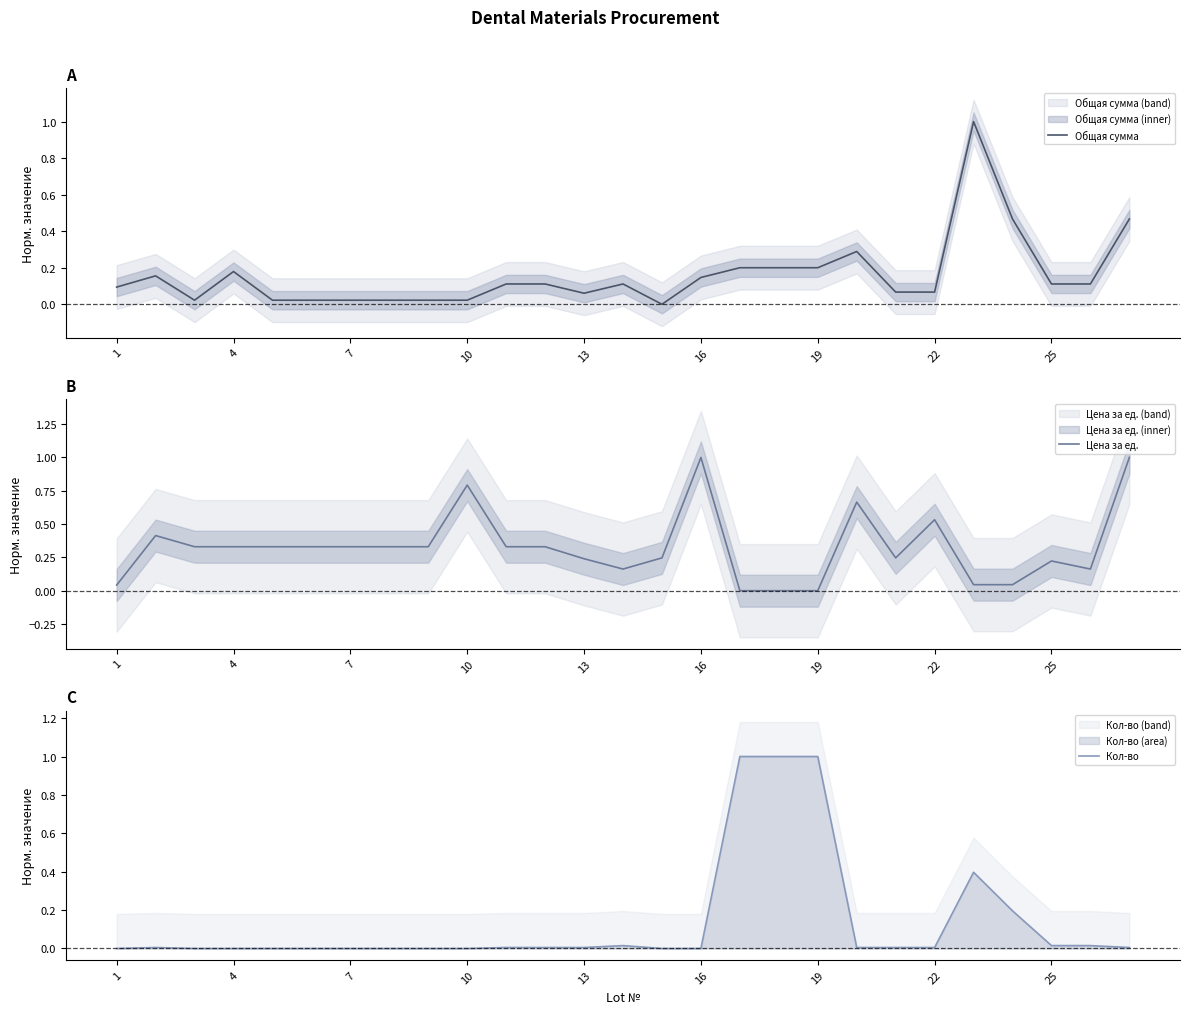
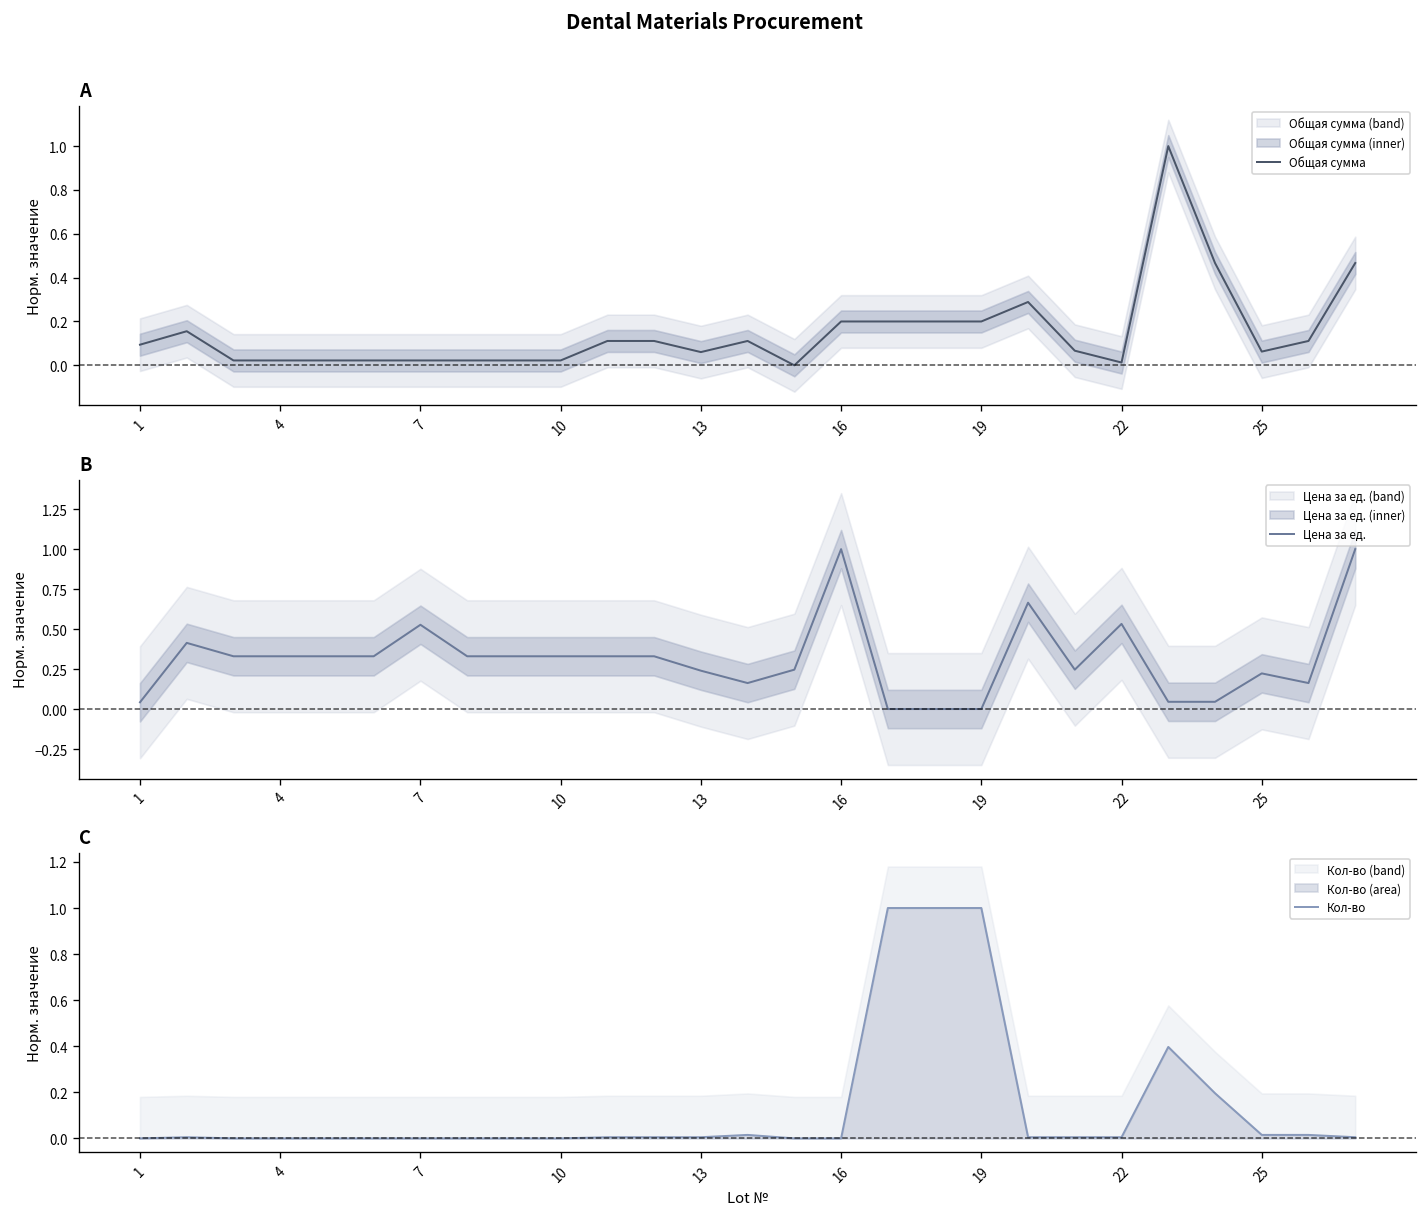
  {
    "A": {
      "Общая сумма": {
        "1": 0.09,
-       "4": 0.18,
+       "4": 0.02,
        "7": 0.02,
        "10": 0.02,
        "13": 0.06,
-       "16": 0.15,
+       "16": 0.20,
        "19": 0.20,
-       "22": 0.07,
-       "25": 0.11
+       "22": 0.01,
+       "25": 0.06
      }
    },
    "B": {
      "Цена за ед.": {
        "1": 0.04,
        "4": 0.33,
-       "7": 0.33,
-       "10": 0.79,
+       "7": 0.53,
+       "10": 0.33,
        "13": 0.24,
        "16": 1.00,
        "19": 0.00,
        "22": 0.53,
        "25": 0.22
      }
    }
  }
